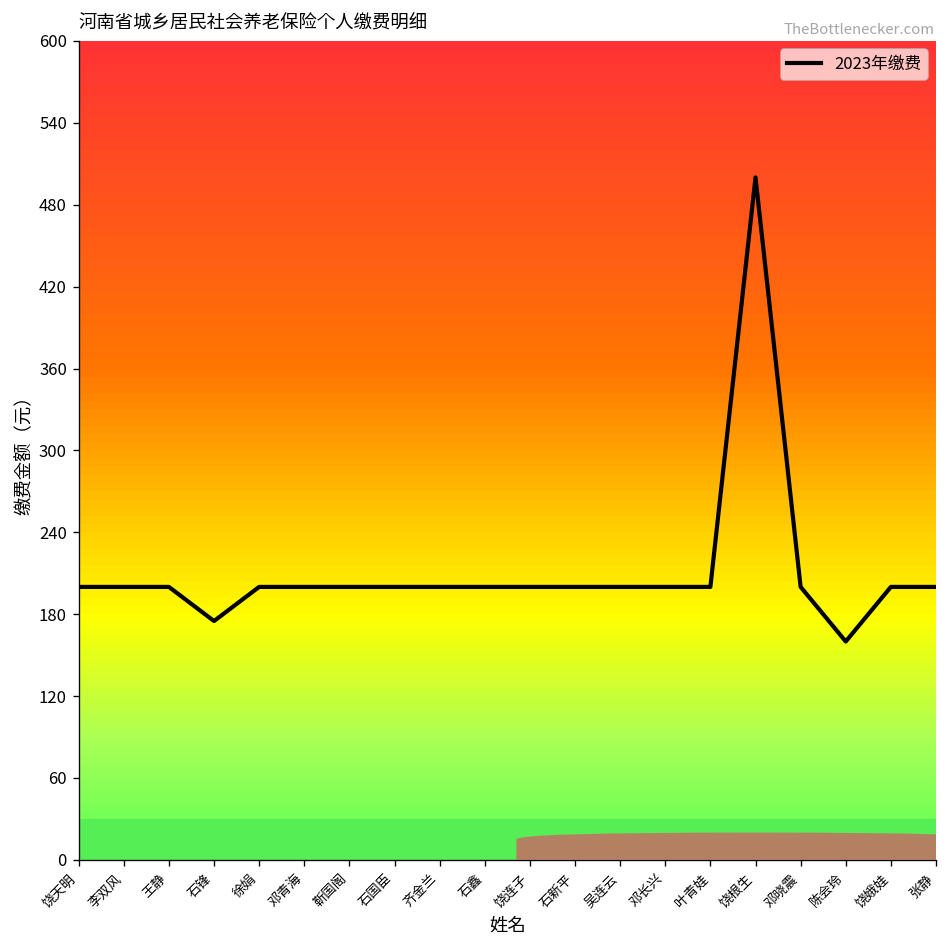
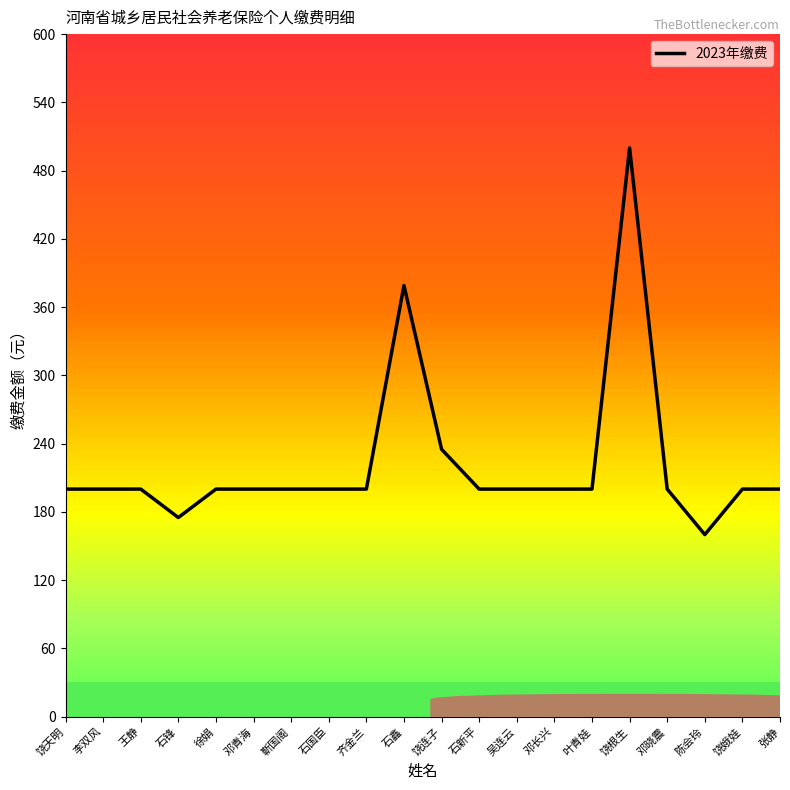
  {
    "2023年缴费": {
      "李双风": 200,
      "王静": 200,
      "石锋": 175,
      "徐娟": 200,
      "邓青海": 200,
      "靳国阁": 200,
      "石国臣": 200,
      "齐金兰": 200,
-     "石鑫": 200,
-     "饶连子": 200,
+     "石鑫": 379,
+     "饶连子": 235,
      "石新平": 200,
      "吴连云": 200,
      "邓长兴": 200,
      "叶青娃": 200,
      "饶根生": 500,
      "邓晓震": 200,
      "陈会玲": 160,
      "饶娥娃": 200
    }
  }
